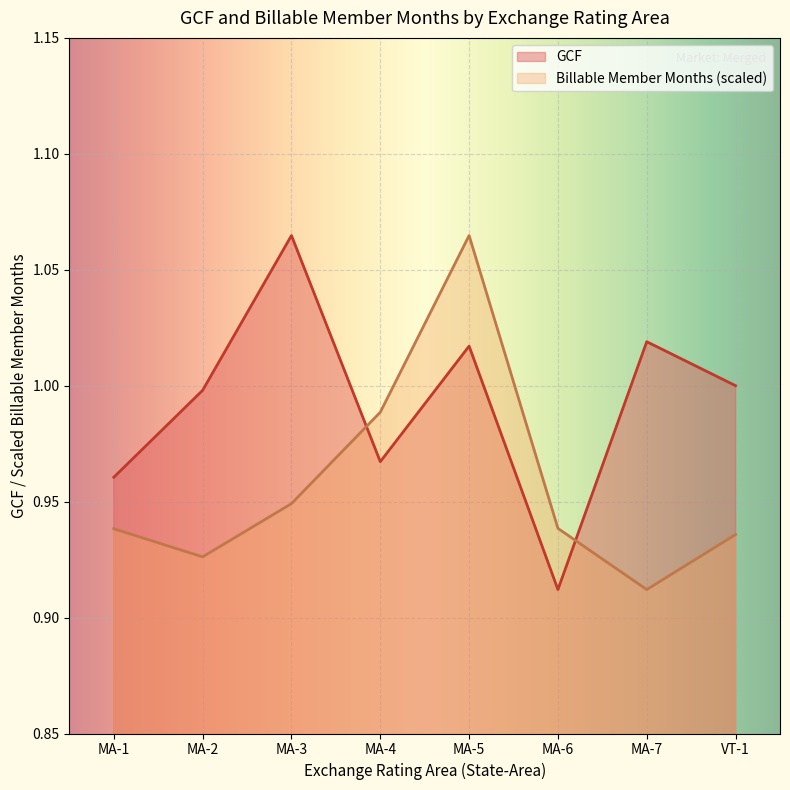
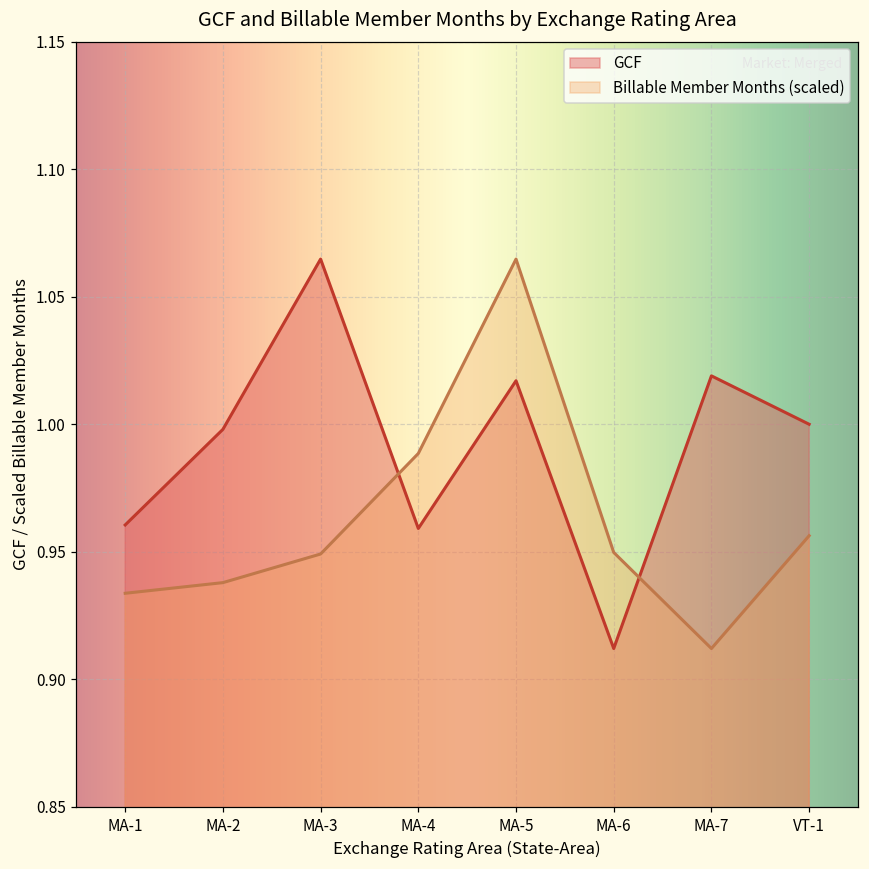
  {
    "GCF": {
      "MA-1": 0.961,
      "MA-2": 0.998,
      "MA-3": 1.065,
-     "MA-4": 0.967,
+     "MA-4": 0.959,
      "MA-5": 1.017,
      "MA-6": 0.912,
      "MA-7": 1.019,
      "VT-1": 1.000
    },
    "Billable Member Months (scaled)": {
-     "MA-1": 0.938,
-     "MA-2": 0.926,
+     "MA-1": 0.934,
+     "MA-2": 0.938,
      "MA-3": 0.949,
      "MA-4": 0.989,
      "MA-5": 1.065,
-     "MA-6": 0.938,
+     "MA-6": 0.950,
      "MA-7": 0.912,
-     "VT-1": 0.936
+     "VT-1": 0.956
    }
  }
